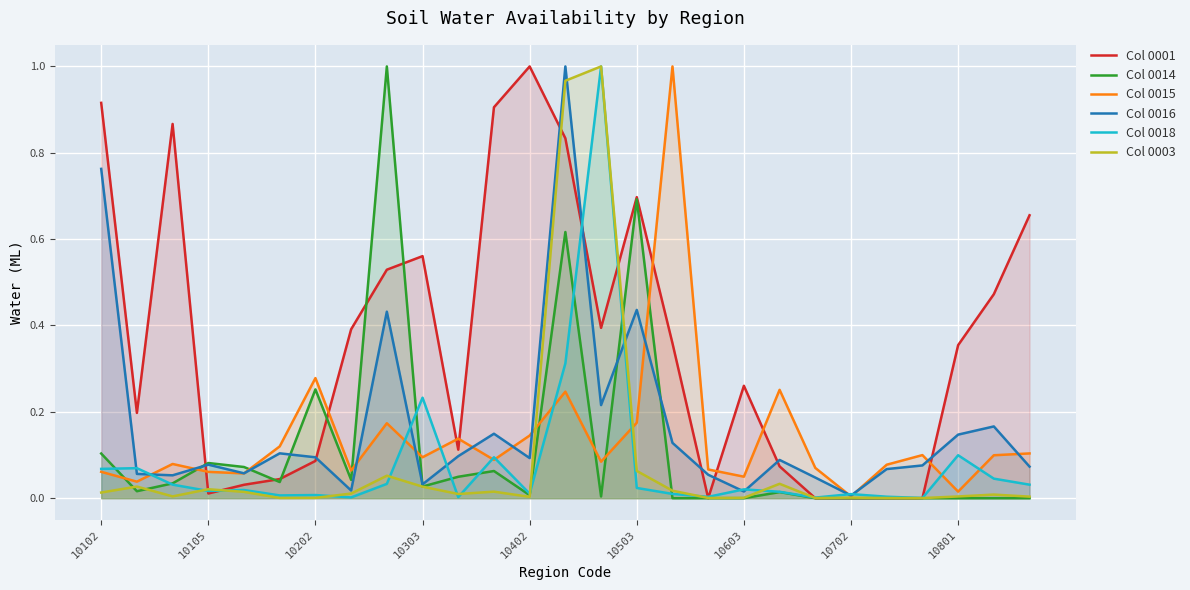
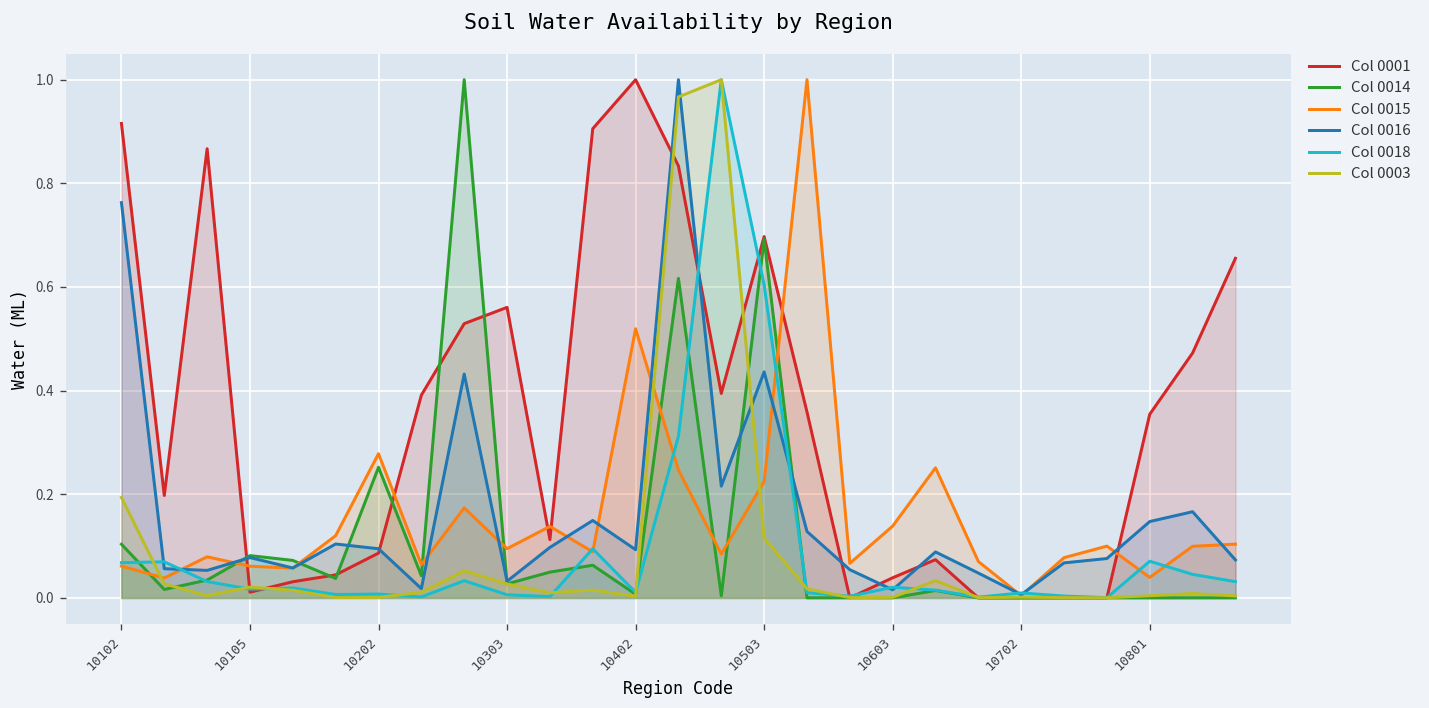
  {
    "Col 0001": {
      "10102": 0.92,
      "10202": 0.09,
      "10303": 0.56,
      "10402": 1.00,
-     "10603": 0.26,
+     "10603": 0.04,
      "10801": 0.35
    },
    "Col 0014": {
      "10102": 0.10,
      "10202": 0.25
    },
    "Col 0015": {
      "10102": 0.06,
      "10105": 0.06,
      "10202": 0.28,
      "10303": 0.09,
-     "10402": 0.15,
-     "10503": 0.17,
-     "10603": 0.05,
-     "10801": 0.02
+     "10402": 0.52,
+     "10503": 0.22,
+     "10603": 0.14,
+     "10801": 0.04
    },
    "Col 0016": {
      "10102": 0.76,
      "10202": 0.09,
      "10402": 0.09,
      "10503": 0.44,
      "10801": 0.15
    },
    "Col 0018": {
      "10102": 0.07,
      "10202": 0.01,
-     "10303": 0.23,
-     "10503": 0.02,
-     "10801": 0.10
+     "10303": 0.01,
+     "10503": 0.60,
+     "10801": 0.07
    },
    "Col 0003": {
-     "10102": 0.01,
+     "10102": 0.19,
      "10202": 0.00,
-     "10503": 0.06
+     "10503": 0.12
    }
  }
